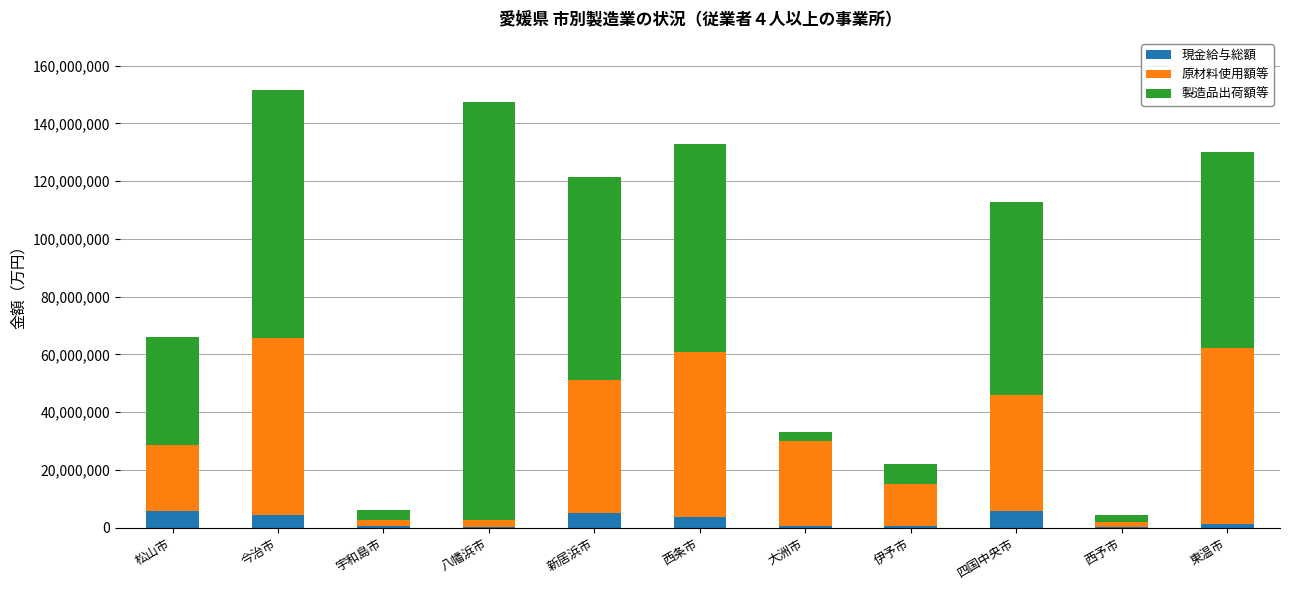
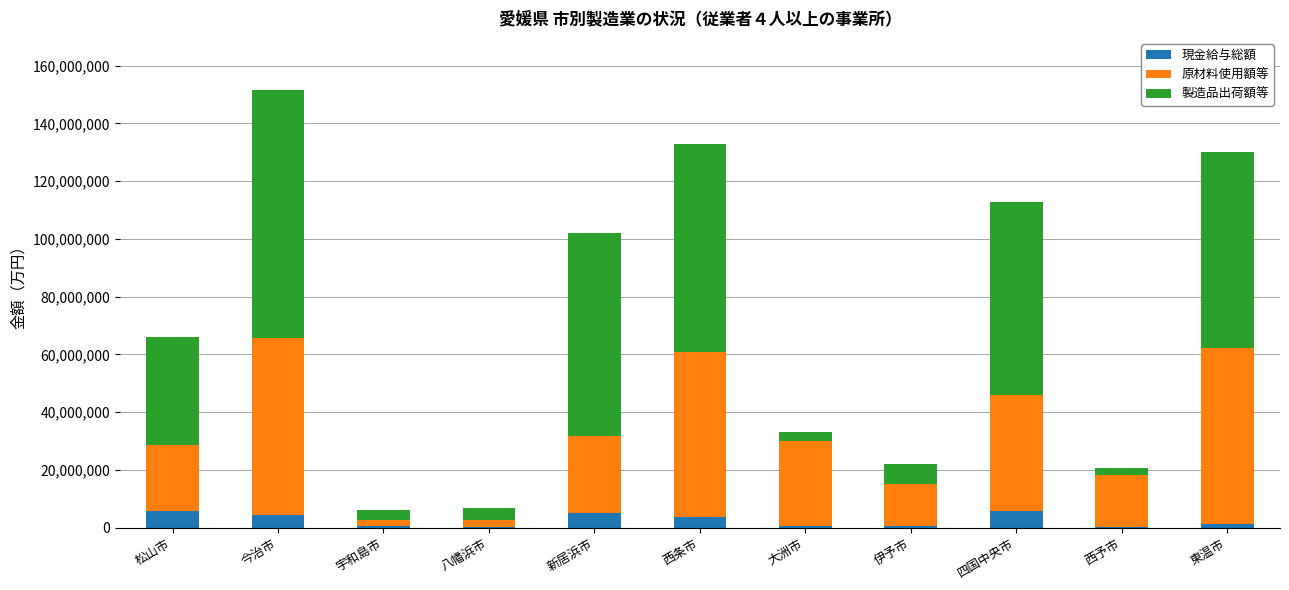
  {
    "現金給与総額": {
      "松山市": "6,000,000",
      "今治市": "5,000,000",
      "新居浜市": "5,000,000",
      "西条市": "4,000,000",
      "四国中央市": "6,000,000",
      "東温市": "1,000,000"
    },
    "原材料使用額等": {
      "松山市": "23,000,000",
      "今治市": "61,000,000",
      "宇和島市": "2,000,000",
      "八幡浜市": "2,000,000",
-     "新居浜市": "46,000,000",
+     "新居浜市": "27,000,000",
      "西条市": "57,000,000",
      "大洲市": "30,000,000",
      "伊予市": "15,000,000",
      "四国中央市": "40,000,000",
-     "西予市": "2,000,000",
+     "西予市": "18,000,000",
      "東温市": "61,000,000"
    },
    "製造品出荷額等": {
      "松山市": "37,000,000",
      "今治市": "86,000,000",
      "宇和島市": "3,000,000",
-     "八幡浜市": "145,000,000",
+     "八幡浜市": "4,000,000",
      "新居浜市": "70,000,000",
      "西条市": "72,000,000",
      "大洲市": "3,000,000",
      "伊予市": "7,000,000",
      "四国中央市": "67,000,000",
      "西予市": "2,000,000",
      "東温市": "68,000,000"
    }
  }
